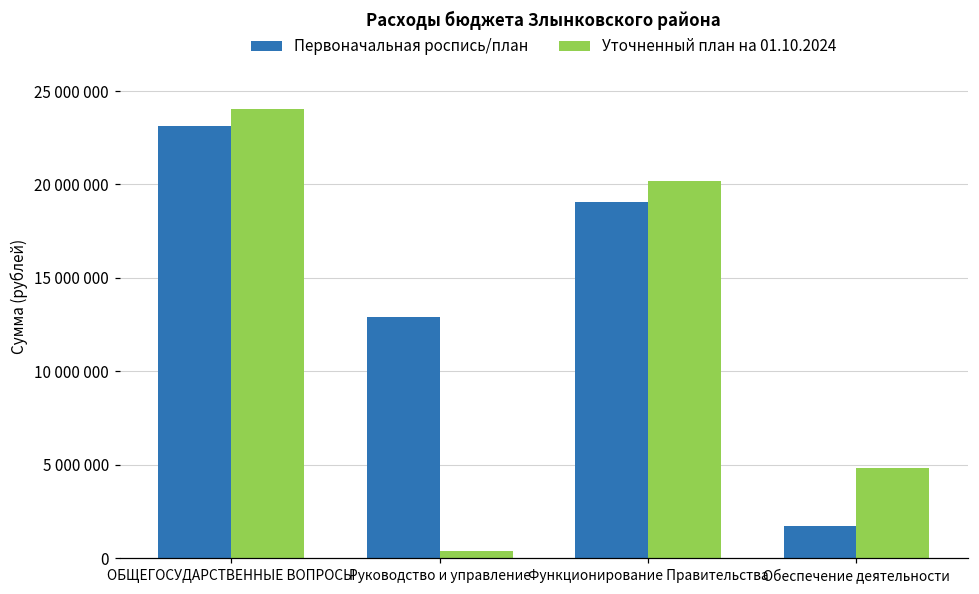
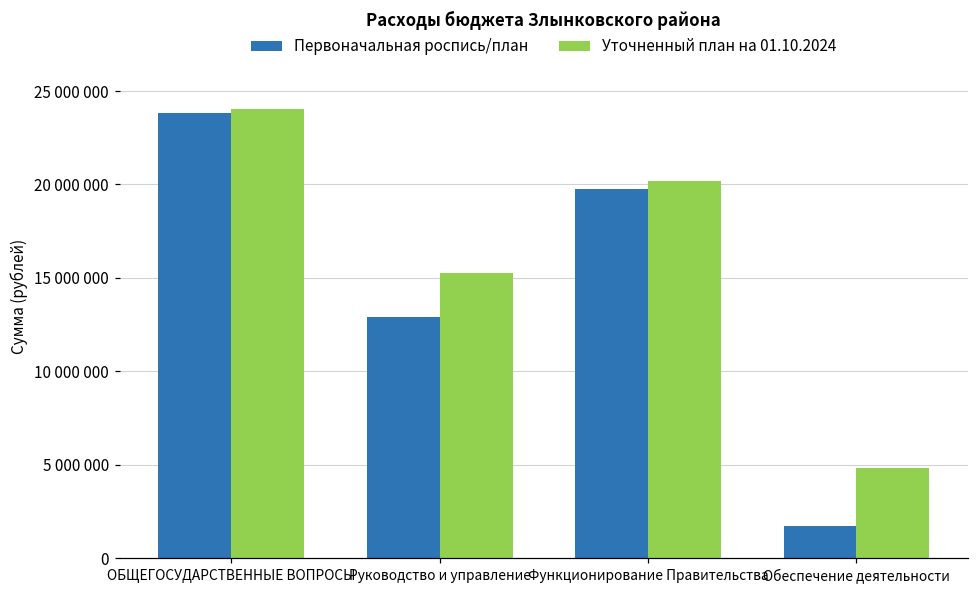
  {
    "Первоначальная роспись/план": {
-     "ОБЩЕГОСУДАРСТВЕННЫЕ ВОПРОСЫ": 23100000,
+     "ОБЩЕГОСУДАРСТВЕННЫЕ ВОПРОСЫ": 23800000,
      "Руководство и управление": 12900000,
-     "Функционирование Правительства": 19100000,
+     "Функционирование Правительства": 19800000,
      "Обеспечение деятельности": 1700000
    },
    "Уточненный план на 01.10.2024": {
      "ОБЩЕГОСУДАРСТВЕННЫЕ ВОПРОСЫ": 24000000,
-     "Руководство и управление": 400000,
+     "Руководство и управление": 15300000,
      "Функционирование Правительства": 20200000,
      "Обеспечение деятельности": 4800000
    }
  }
